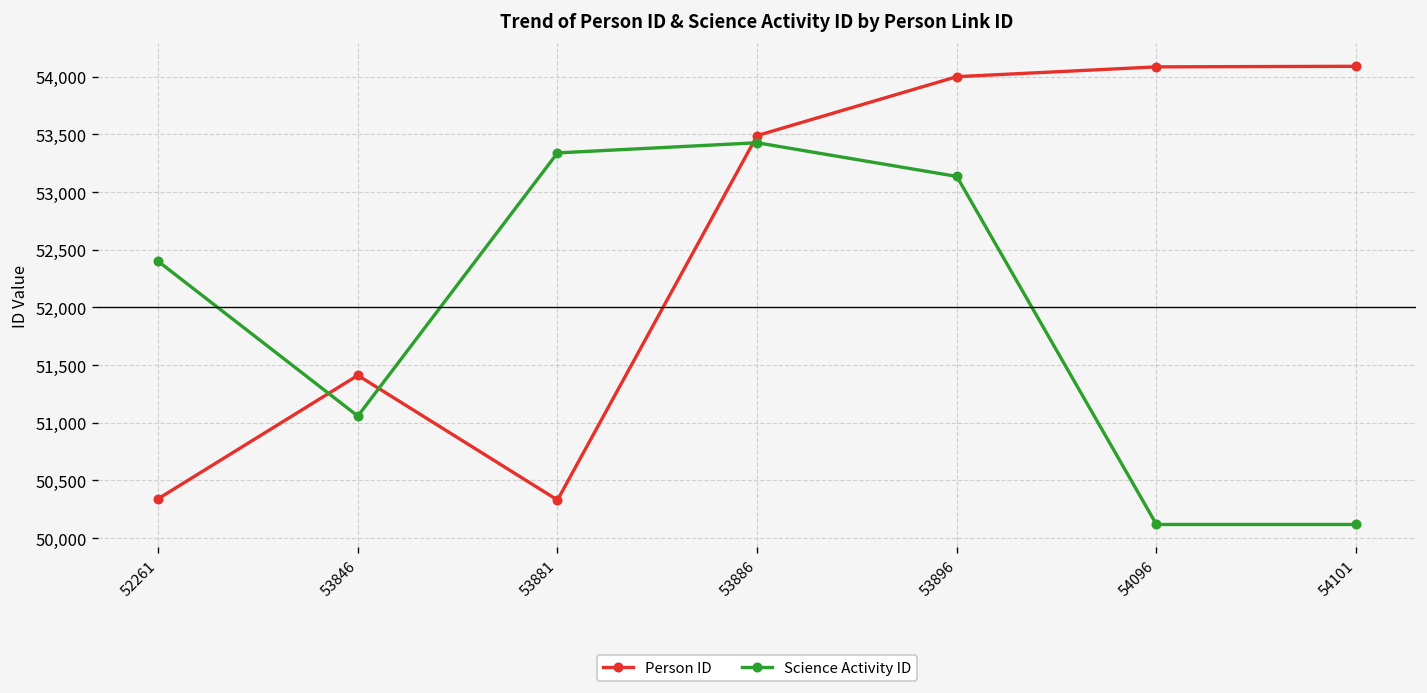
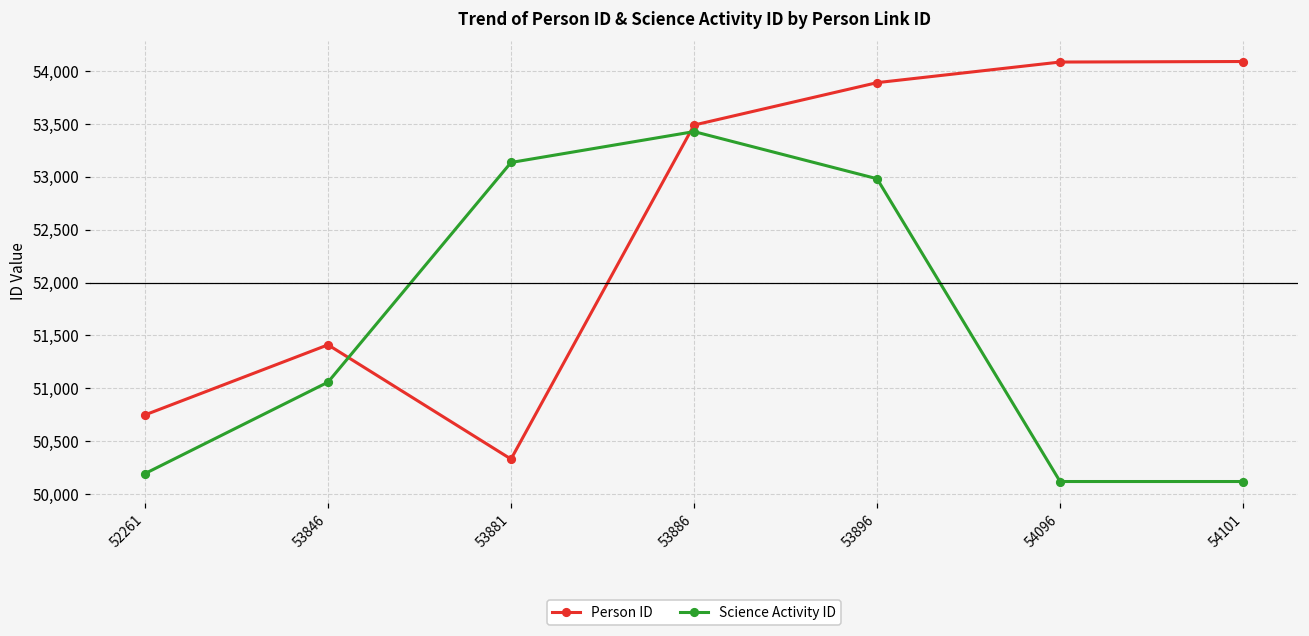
  {
    "Person ID": {
-     "52261": "50,300",
+     "52261": "50,700",
      "53846": "51,400",
      "53881": "50,300",
      "53886": "53,500",
-     "53896": "54,000",
+     "53896": "53,900",
      "54096": "54,100",
      "54101": "54,100"
    },
    "Science Activity ID": {
-     "52261": "52,400",
+     "52261": "50,200",
      "53846": "51,100",
-     "53881": "53,300",
+     "53881": "53,100",
      "53886": "53,400",
-     "53896": "53,100",
+     "53896": "53,000",
      "54096": "50,100",
      "54101": "50,100"
    }
  }
